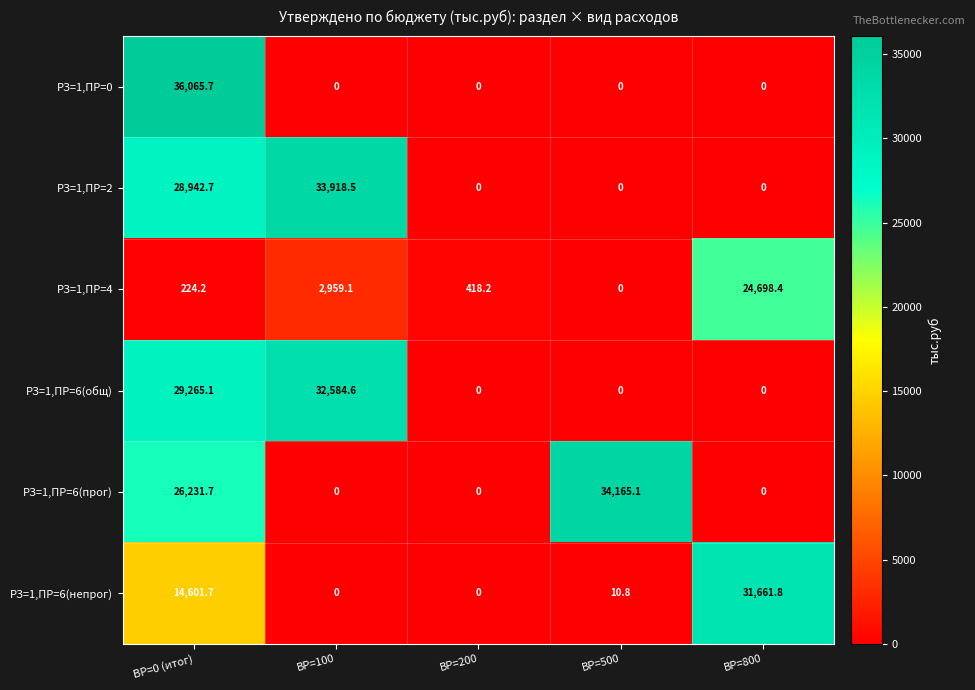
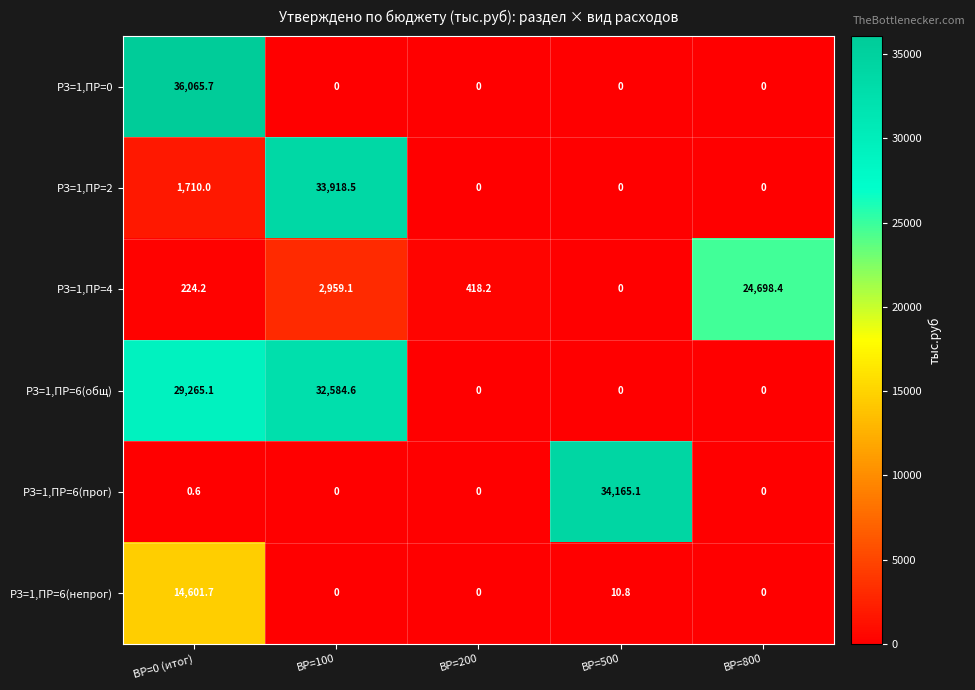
  {
    "РЗ=1,ПР=0": {
      "ВР=0 (итог)": "36,065.7",
      "ВР=100": "0",
      "ВР=200": "0",
      "ВР=500": "0",
      "ВР=800": "0"
    },
    "РЗ=1,ПР=2": {
-     "ВР=0 (итог)": "28,942.7",
+     "ВР=0 (итог)": "1,710.0",
      "ВР=100": "33,918.5",
      "ВР=200": "0",
      "ВР=500": "0",
      "ВР=800": "0"
    },
    "РЗ=1,ПР=4": {
      "ВР=0 (итог)": "224.2",
      "ВР=100": "2,959.1",
      "ВР=200": "418.2",
      "ВР=500": "0",
      "ВР=800": "24,698.4"
    },
    "РЗ=1,ПР=6(общ)": {
      "ВР=0 (итог)": "29,265.1",
      "ВР=100": "32,584.6",
      "ВР=200": "0",
      "ВР=500": "0",
      "ВР=800": "0"
    },
    "РЗ=1,ПР=6(прог)": {
-     "ВР=0 (итог)": "26,231.7",
+     "ВР=0 (итог)": "0.6",
      "ВР=100": "0",
      "ВР=200": "0",
      "ВР=500": "34,165.1",
      "ВР=800": "0"
    },
    "РЗ=1,ПР=6(непрог)": {
      "ВР=0 (итог)": "14,601.7",
      "ВР=100": "0",
      "ВР=200": "0",
      "ВР=500": "10.8",
-     "ВР=800": "31,661.8"
+     "ВР=800": "0"
    }
  }
